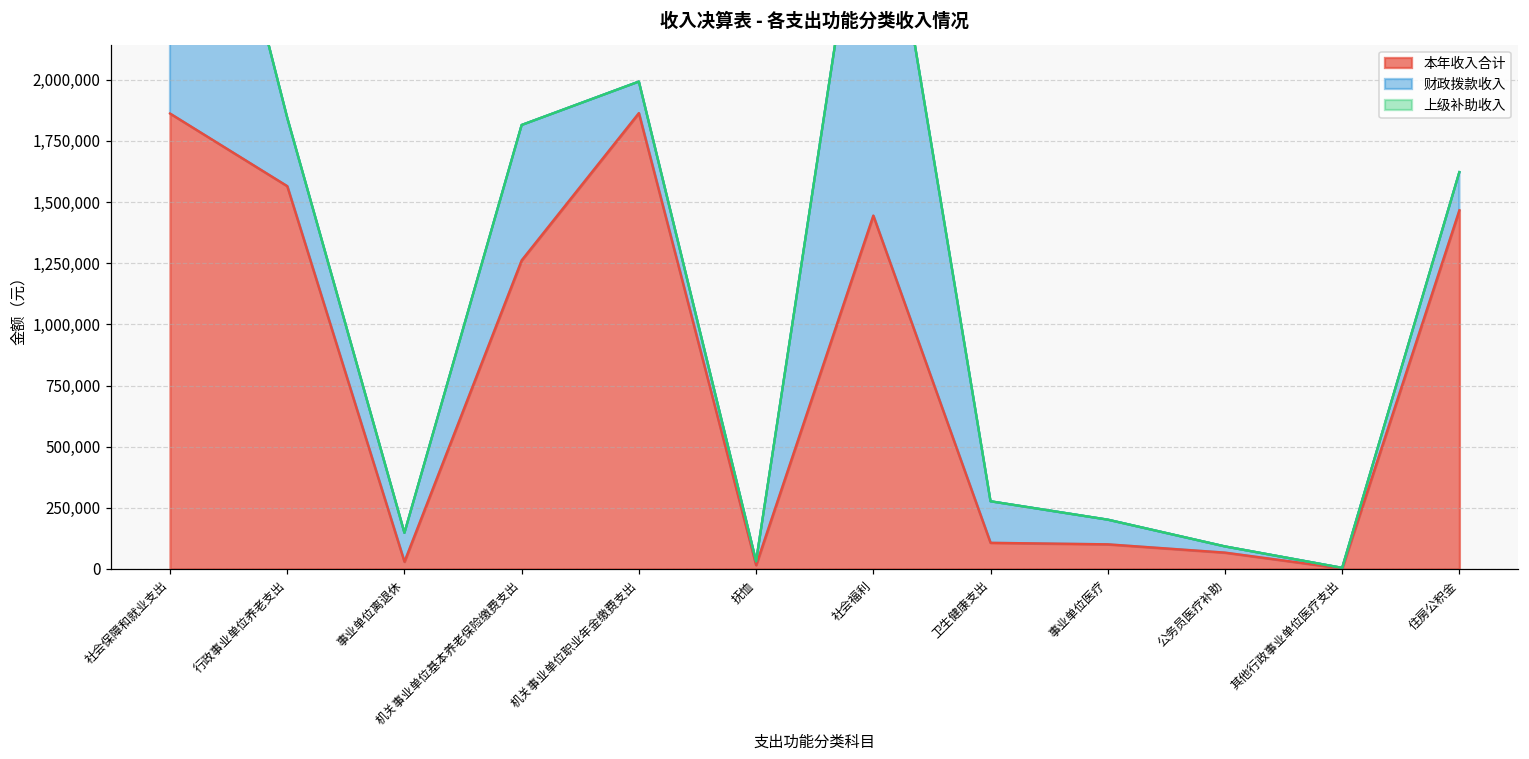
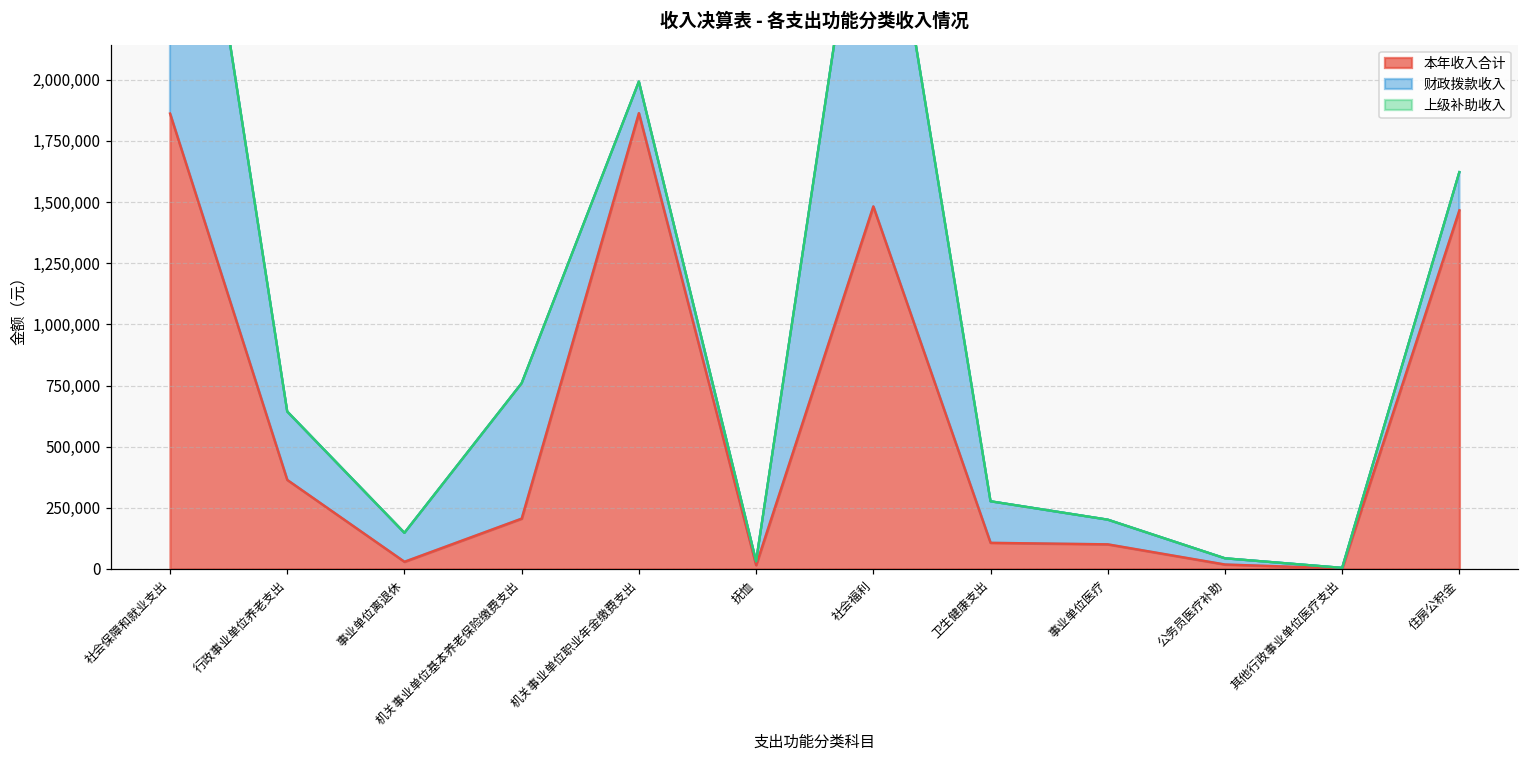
  {
    "本年收入合计": {
      "社会保障和就业支出": "1,860,000",
-     "行政事业单位养老支出": "1,570,000",
+     "行政事业单位养老支出": "360,000",
      "事业单位离退休": "30,000",
-     "机关事业单位基本养老保险缴费支出": "1,260,000",
+     "机关事业单位基本养老保险缴费支出": "210,000",
      "机关事业单位职业年金缴费支出": "1,860,000",
      "抚恤": "20,000",
-     "社会福利": "1,440,000",
+     "社会福利": "1,480,000",
      "卫生健康支出": "110,000",
      "事业单位医疗": "100,000",
-     "公务员医疗补助": "70,000",
+     "公务员医疗补助": "20,000",
      "住房公积金": "1,470,000"
    }
  }
